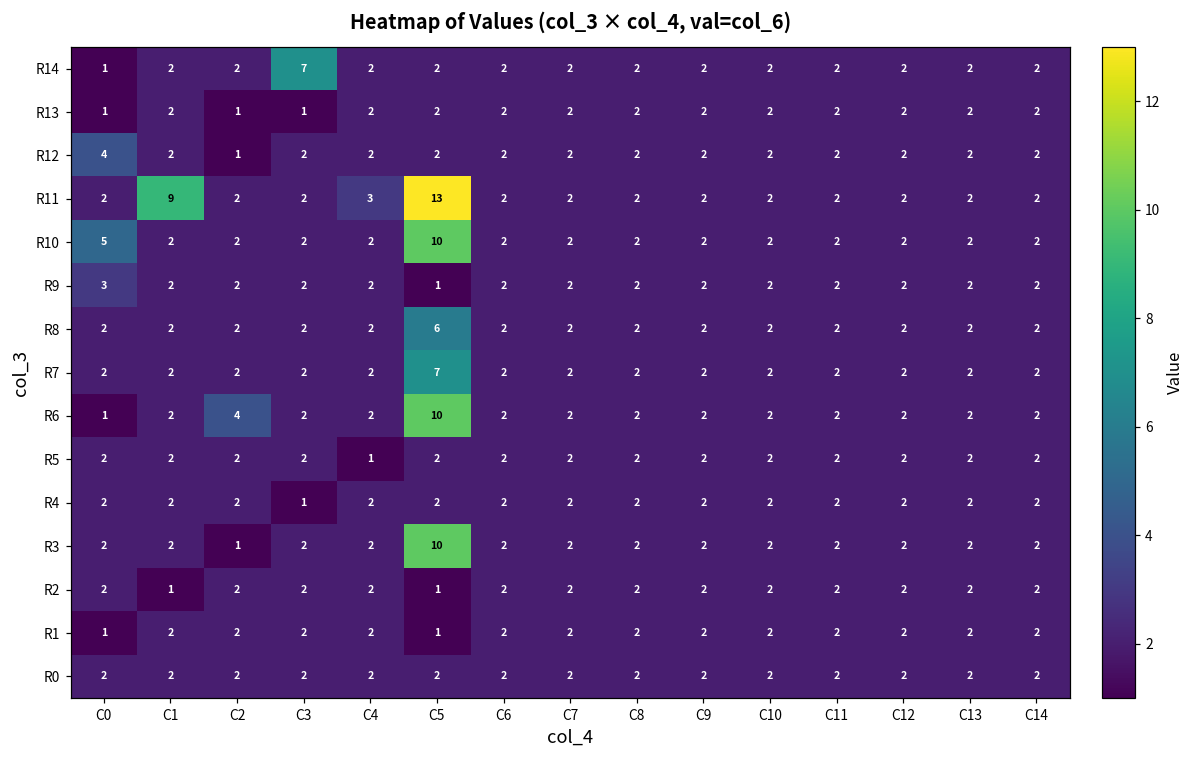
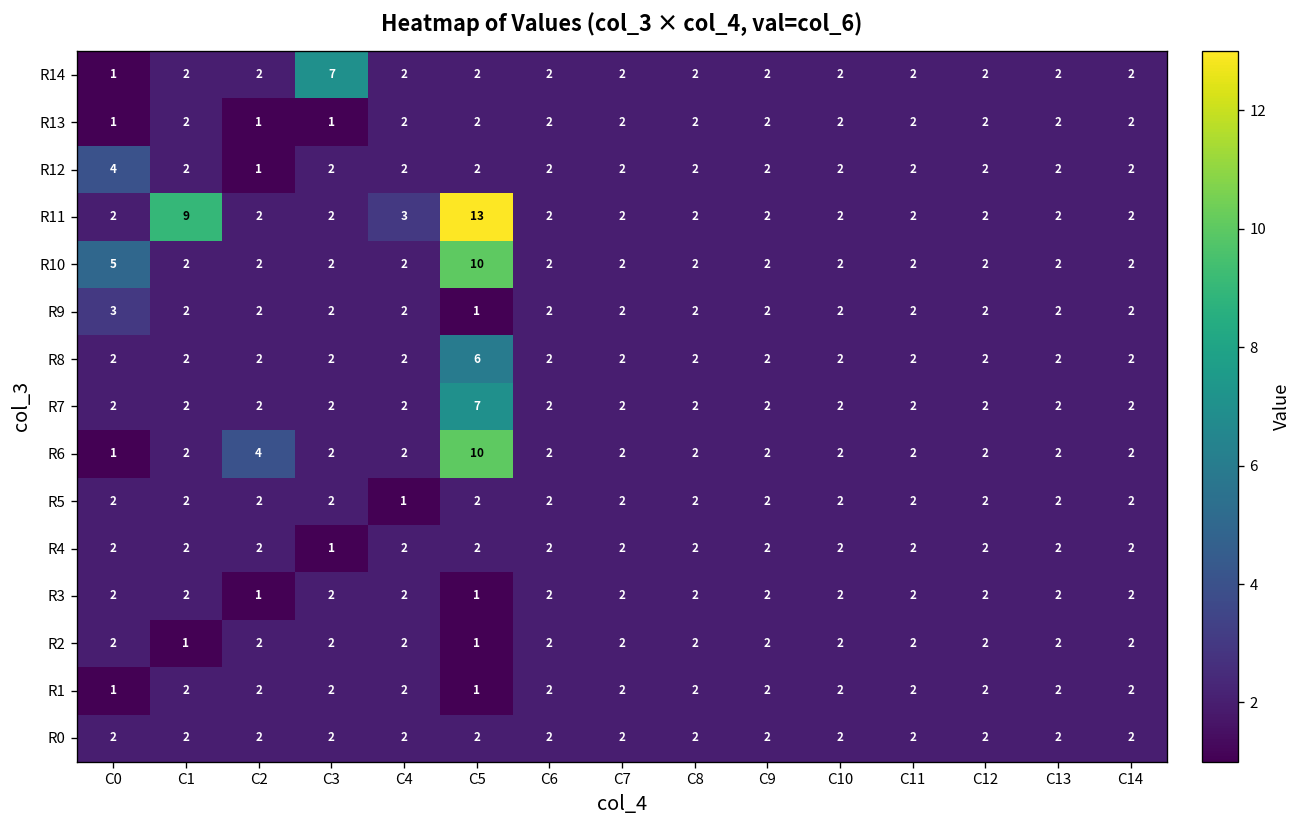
  {
    "R3": {
      "C0": 2,
      "C1": 2,
      "C2": 1,
      "C3": 2,
      "C4": 2,
-     "C5": 10,
+     "C5": 1,
      "C6": 2,
      "C7": 2,
      "C8": 2,
      "C9": 2,
      "C10": 2,
      "C11": 2,
      "C12": 2,
      "C13": 2,
      "C14": 2
    }
  }
